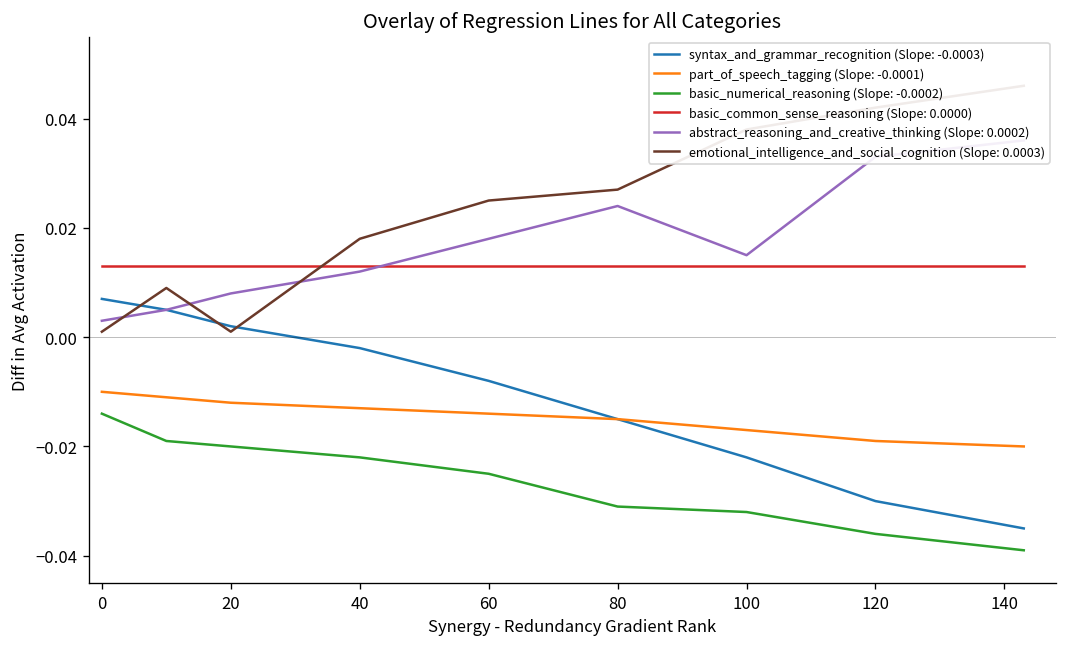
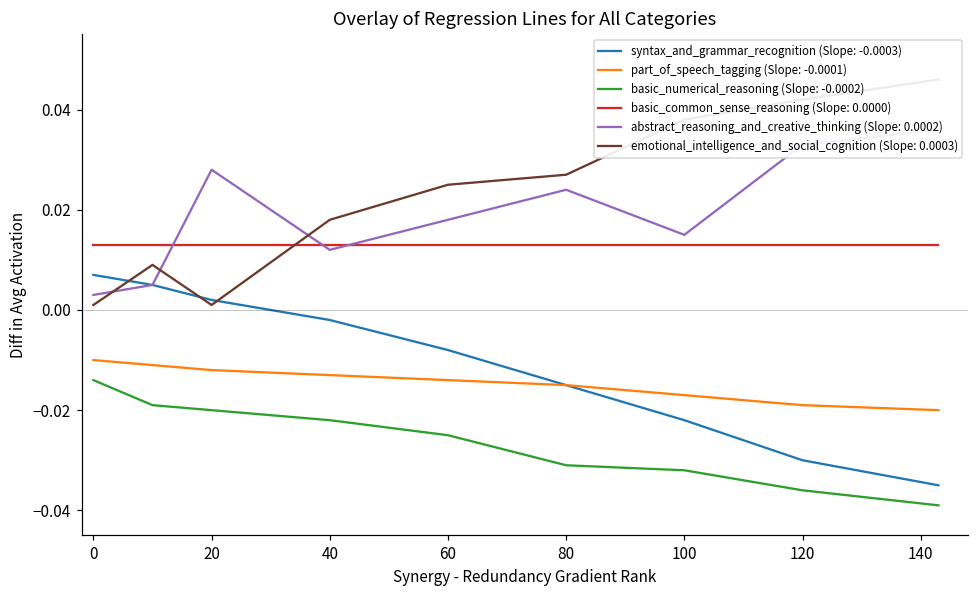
  {
    "syntax_and_grammar_recognition (Slope: -0.0003)": {
      "0": 0.007,
      "20": 0.002,
      "40": -0.002,
      "60": -0.008,
      "100": -0.022,
      "120": -0.030
    },
    "part_of_speech_tagging (Slope: -0.0001)": {
      "0": -0.010,
      "20": -0.012,
      "40": -0.013,
      "60": -0.014,
      "100": -0.017,
      "120": -0.019
    },
    "basic_numerical_reasoning (Slope: -0.0002)": {
      "0": -0.014,
      "20": -0.020,
      "40": -0.022,
      "60": -0.025,
      "80": -0.031,
      "100": -0.032,
      "120": -0.036
    },
    "basic_common_sense_reasoning (Slope: 0.0000)": {
      "0": 0.013,
      "20": 0.013,
      "40": 0.013,
      "60": 0.013,
      "80": 0.013,
      "100": 0.013,
      "120": 0.013
    },
    "abstract_reasoning_and_creative_thinking (Slope: 0.0002)": {
      "0": 0.003,
-     "20": 0.008,
+     "20": 0.028,
      "40": 0.012,
      "60": 0.018,
      "80": 0.024,
      "100": 0.015
    },
    "emotional_intelligence_and_social_cognition (Slope: 0.0003)": {
      "0": 0.001,
      "20": 0.001,
      "40": 0.018,
      "60": 0.025,
      "80": 0.027
    }
  }
